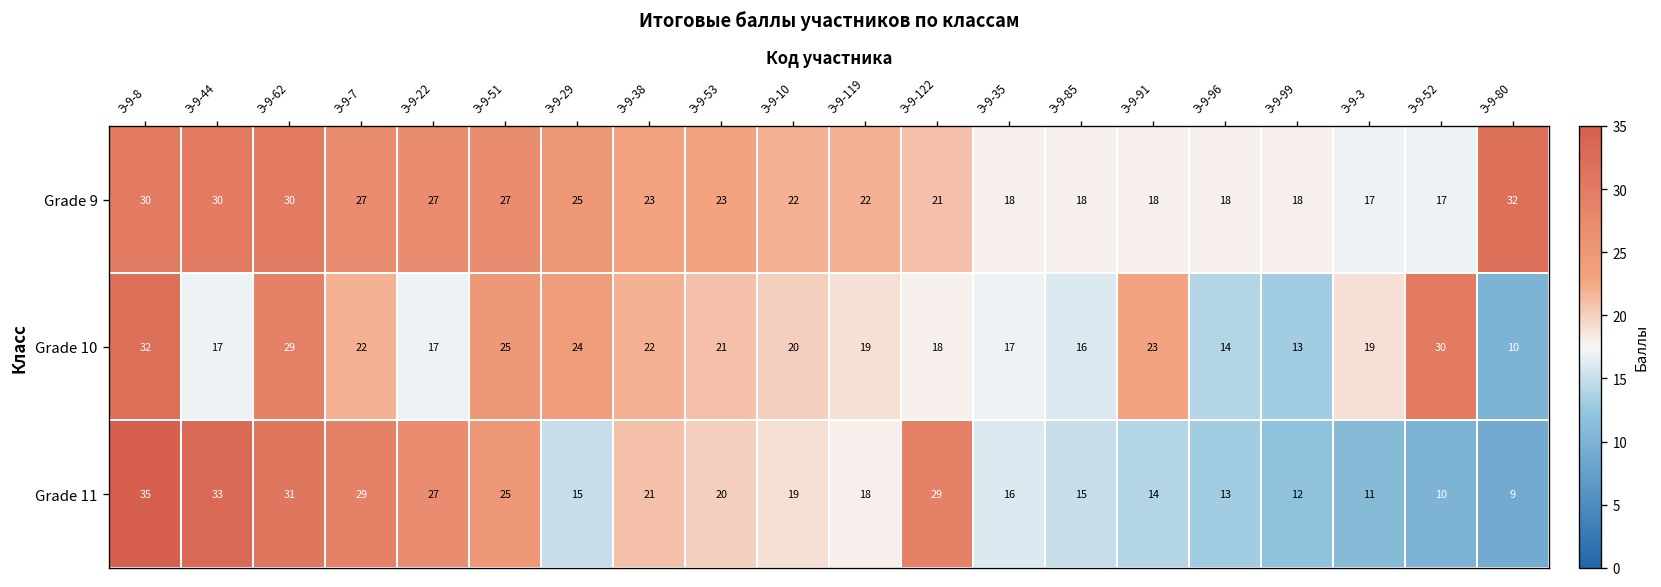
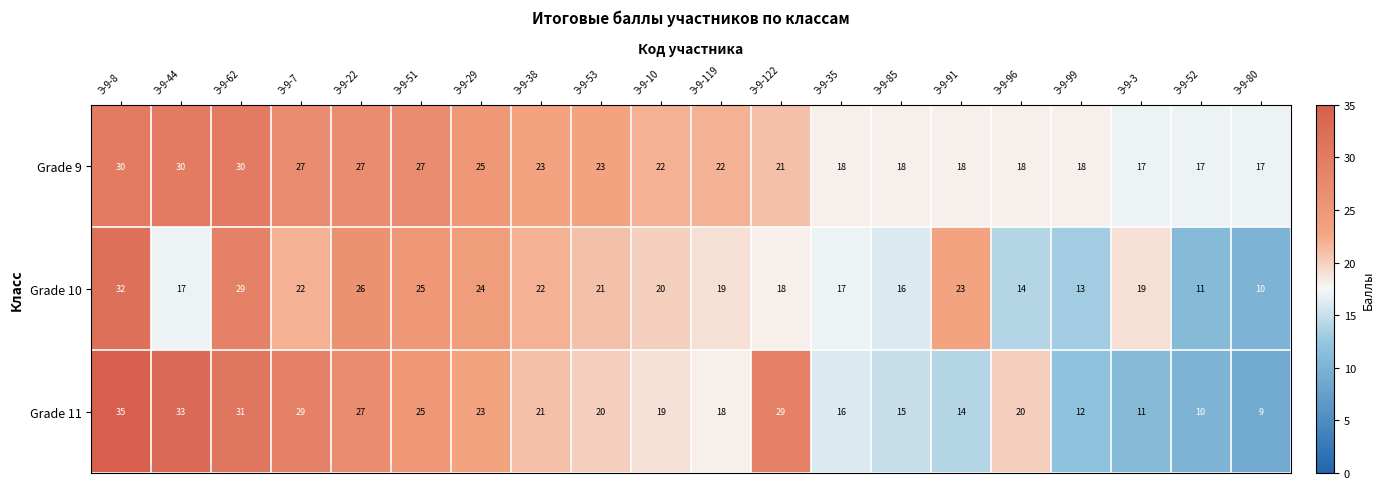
  {
    "Grade 9": {
      "Э-9-8": 30,
      "Э-9-44": 30,
      "Э-9-62": 30,
      "Э-9-7": 27,
      "Э-9-22": 27,
      "Э-9-51": 27,
      "Э-9-29": 25,
      "Э-9-38": 23,
      "Э-9-53": 23,
      "Э-9-10": 22,
      "Э-9-119": 22,
      "Э-9-122": 21,
      "Э-9-35": 18,
      "Э-9-85": 18,
      "Э-9-91": 18,
      "Э-9-96": 18,
      "Э-9-99": 18,
      "Э-9-3": 17,
      "Э-9-52": 17,
-     "Э-9-80": 32
+     "Э-9-80": 17
    },
    "Grade 10": {
      "Э-9-8": 32,
      "Э-9-44": 17,
      "Э-9-62": 29,
      "Э-9-7": 22,
-     "Э-9-22": 17,
+     "Э-9-22": 26,
      "Э-9-51": 25,
      "Э-9-29": 24,
      "Э-9-38": 22,
      "Э-9-53": 21,
      "Э-9-10": 20,
      "Э-9-119": 19,
      "Э-9-122": 18,
      "Э-9-35": 17,
      "Э-9-85": 16,
      "Э-9-91": 23,
      "Э-9-96": 14,
      "Э-9-99": 13,
      "Э-9-3": 19,
-     "Э-9-52": 30,
+     "Э-9-52": 11,
      "Э-9-80": 10
    },
    "Grade 11": {
      "Э-9-8": 35,
      "Э-9-44": 33,
      "Э-9-62": 31,
      "Э-9-7": 29,
      "Э-9-22": 27,
      "Э-9-51": 25,
-     "Э-9-29": 15,
+     "Э-9-29": 23,
      "Э-9-38": 21,
      "Э-9-53": 20,
      "Э-9-10": 19,
      "Э-9-119": 18,
      "Э-9-122": 29,
      "Э-9-35": 16,
      "Э-9-85": 15,
      "Э-9-91": 14,
-     "Э-9-96": 13,
+     "Э-9-96": 20,
      "Э-9-99": 12,
      "Э-9-3": 11,
      "Э-9-52": 10,
      "Э-9-80": 9
    }
  }
